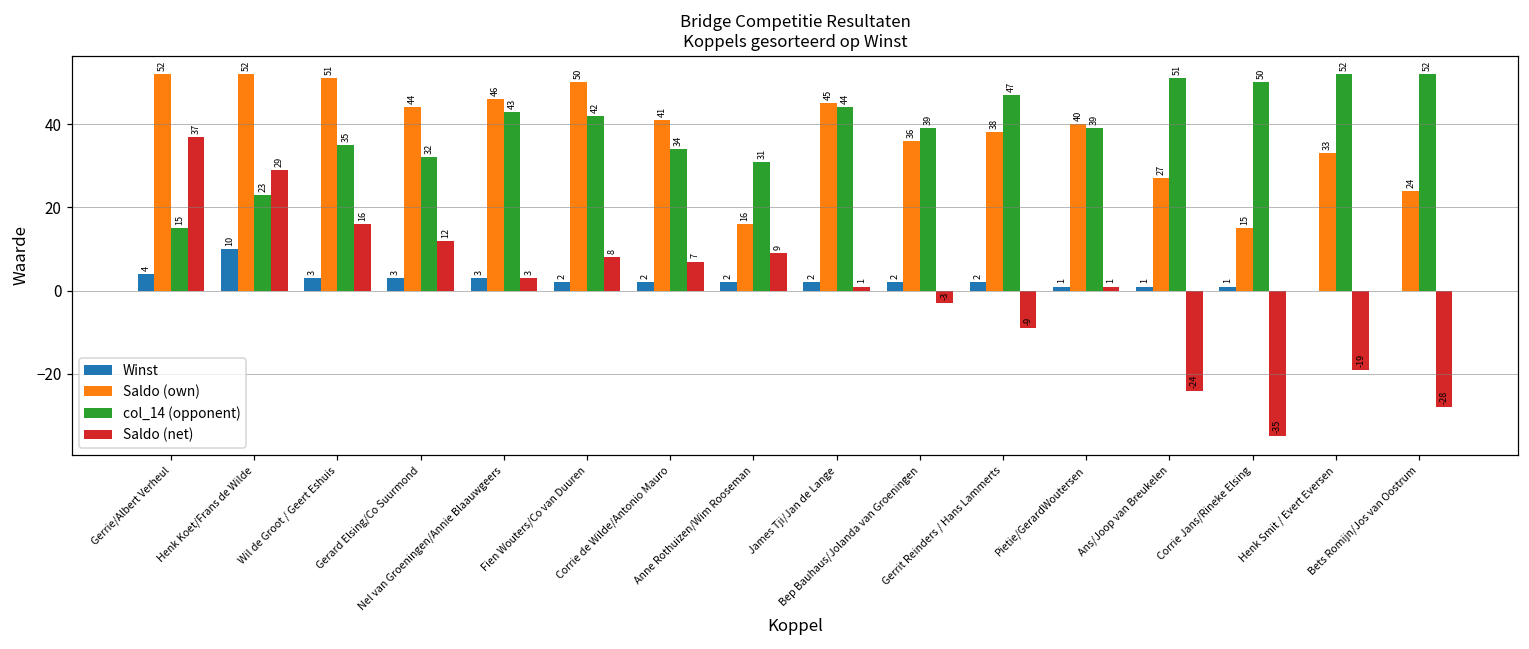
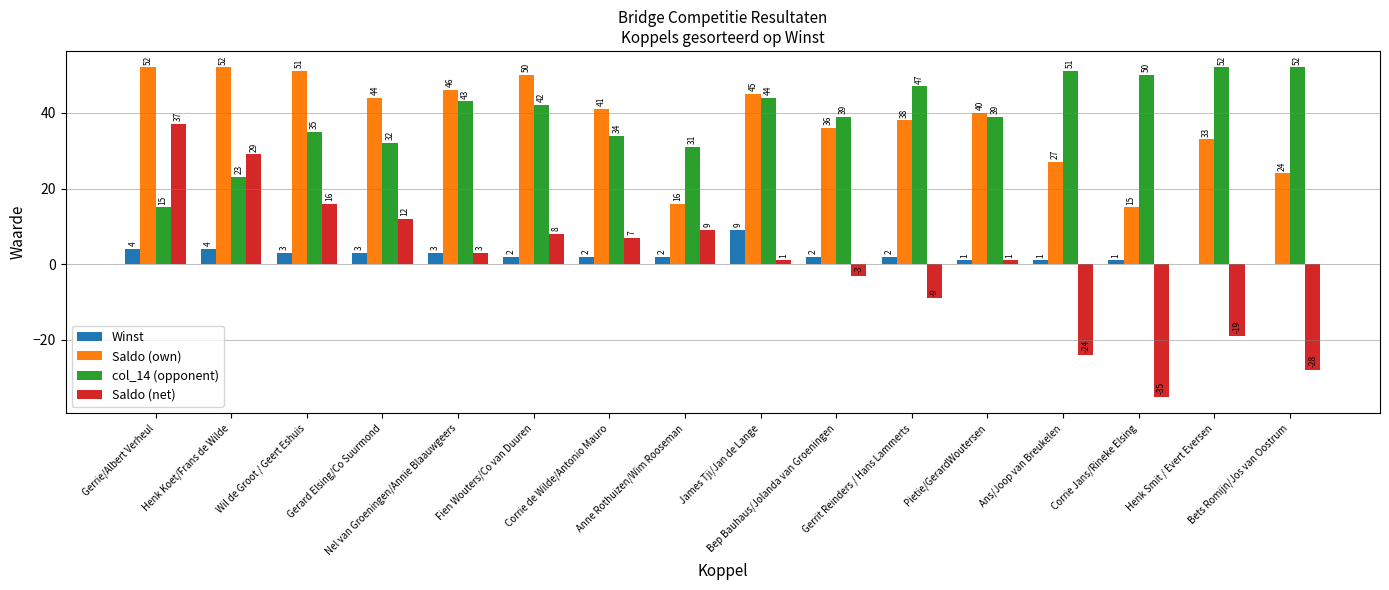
  {
    "Winst": {
      "Gerrie/Albert Verheul": 4,
-     "Henk Koet/Frans de Wilde": 10,
+     "Henk Koet/Frans de Wilde": 4,
      "Wil de Groot / Geert Eshuis": 3,
      "Gerard Elsing/Co Suurmond": 3,
      "Nel van Groeningen/Annie Blaauwgeers": 3,
      "Fien Wouters/Co van Duuren": 2,
      "Corrie de Wilde/Antonio Mauro": 2,
      "Anne Rothuizen/Wim Rooseman": 2,
-     "James Tji/Jan de Lange": 2,
+     "James Tji/Jan de Lange": 9,
      "Bep Bauhaus/Jolanda van Groeningen": 2,
      "Gerrit Reinders / Hans Lammerts": 2,
      "Pietie/GerardWoutersen": 1,
      "Ans/Joop van Breukelen": 1,
      "Corrie Jans/Rineke Elsing": 1
    },
    "Saldo (own)": {
      "Gerrie/Albert Verheul": 52,
      "Henk Koet/Frans de Wilde": 52,
      "Wil de Groot / Geert Eshuis": 51,
      "Gerard Elsing/Co Suurmond": 44,
      "Nel van Groeningen/Annie Blaauwgeers": 46,
      "Fien Wouters/Co van Duuren": 50,
      "Corrie de Wilde/Antonio Mauro": 41,
      "Anne Rothuizen/Wim Rooseman": 16,
      "James Tji/Jan de Lange": 45,
      "Bep Bauhaus/Jolanda van Groeningen": 36,
      "Gerrit Reinders / Hans Lammerts": 38,
      "Pietie/GerardWoutersen": 40,
      "Ans/Joop van Breukelen": 27,
      "Corrie Jans/Rineke Elsing": 15,
      "Henk Smit / Evert Eversen": 33,
      "Bets Romijn/Jos van Oostrum": 24
    },
    "col_14 (opponent)": {
      "Gerrie/Albert Verheul": 15,
      "Henk Koet/Frans de Wilde": 23,
      "Wil de Groot / Geert Eshuis": 35,
      "Gerard Elsing/Co Suurmond": 32,
      "Nel van Groeningen/Annie Blaauwgeers": 43,
      "Fien Wouters/Co van Duuren": 42,
      "Corrie de Wilde/Antonio Mauro": 34,
      "Anne Rothuizen/Wim Rooseman": 31,
      "James Tji/Jan de Lange": 44,
      "Bep Bauhaus/Jolanda van Groeningen": 39,
      "Gerrit Reinders / Hans Lammerts": 47,
      "Pietie/GerardWoutersen": 39,
      "Ans/Joop van Breukelen": 51,
      "Corrie Jans/Rineke Elsing": 50,
      "Henk Smit / Evert Eversen": 52,
      "Bets Romijn/Jos van Oostrum": 52
    },
    "Saldo (net)": {
      "Gerrie/Albert Verheul": 37,
      "Henk Koet/Frans de Wilde": 29,
      "Wil de Groot / Geert Eshuis": 16,
      "Gerard Elsing/Co Suurmond": 12,
      "Nel van Groeningen/Annie Blaauwgeers": 3,
      "Fien Wouters/Co van Duuren": 8,
      "Corrie de Wilde/Antonio Mauro": 7,
      "Anne Rothuizen/Wim Rooseman": 9,
      "James Tji/Jan de Lange": 1,
      "Bep Bauhaus/Jolanda van Groeningen": -3,
      "Gerrit Reinders / Hans Lammerts": -9,
      "Pietie/GerardWoutersen": 1,
      "Ans/Joop van Breukelen": -24,
      "Corrie Jans/Rineke Elsing": -35,
      "Henk Smit / Evert Eversen": -19,
      "Bets Romijn/Jos van Oostrum": -28
    }
  }
